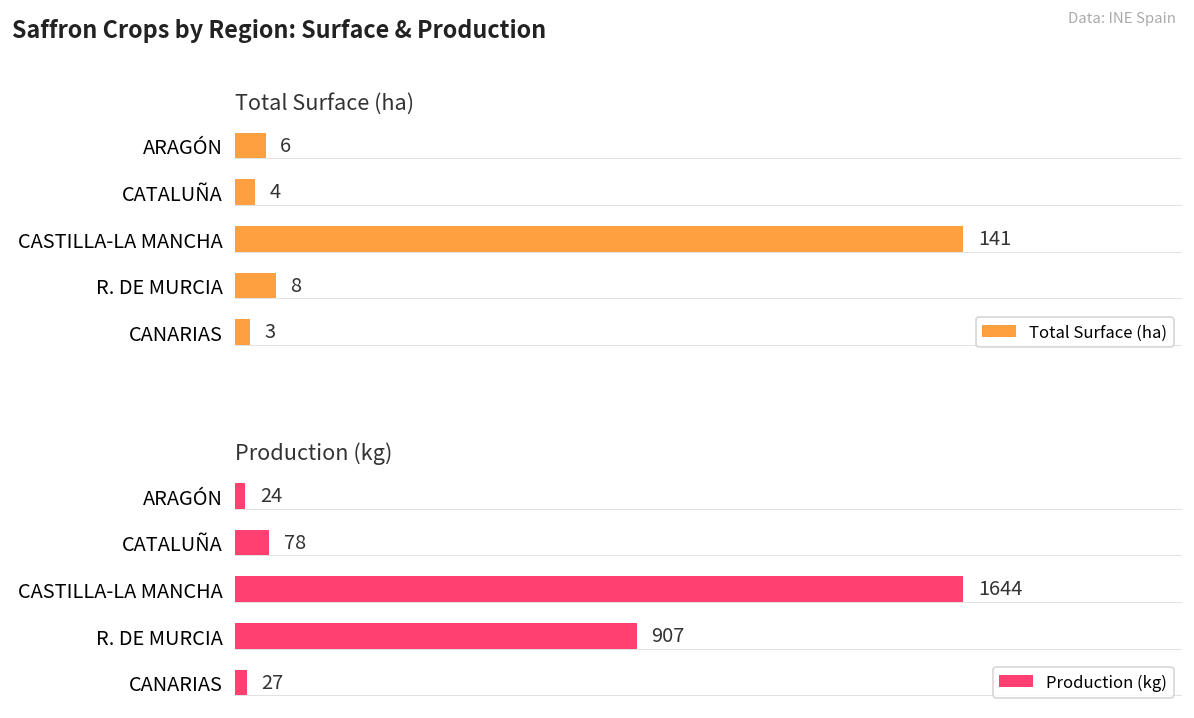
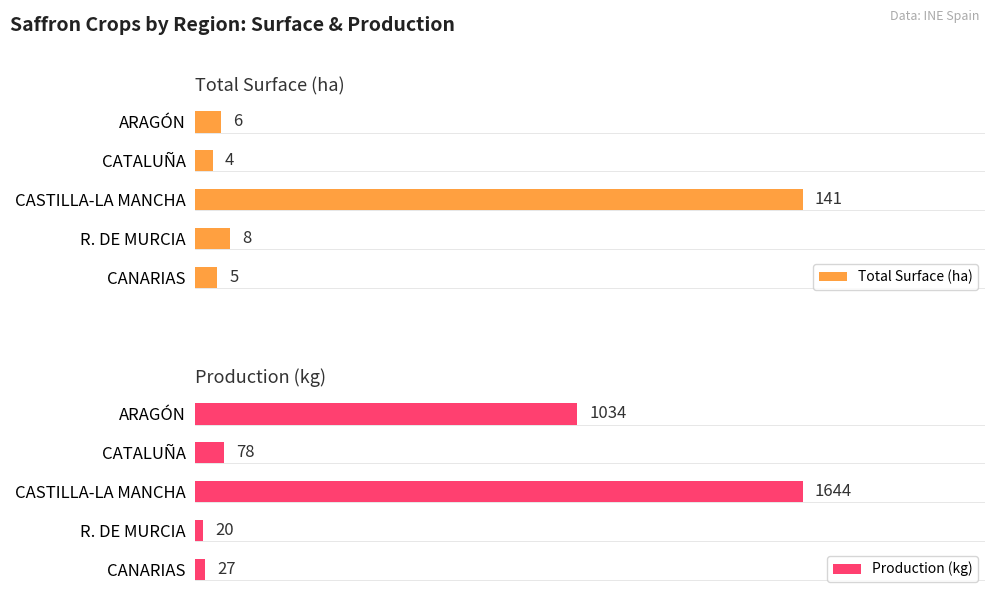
  {
    "Total Surface (ha)": {
      "ARAGÓN": 6,
      "CATALUÑA": 4,
      "CASTILLA-LA MANCHA": 141,
      "R. DE MURCIA": 8,
-     "CANARIAS": 3
+     "CANARIAS": 5
    },
    "Production (kg)": {
-     "ARAGÓN": 24,
+     "ARAGÓN": 1034,
      "CATALUÑA": 78,
      "CASTILLA-LA MANCHA": 1644,
-     "R. DE MURCIA": 907,
+     "R. DE MURCIA": 20,
      "CANARIAS": 27
    }
  }
